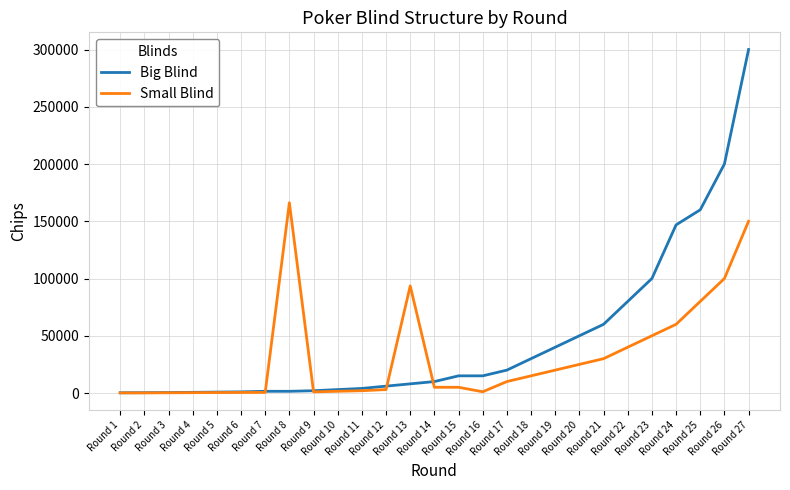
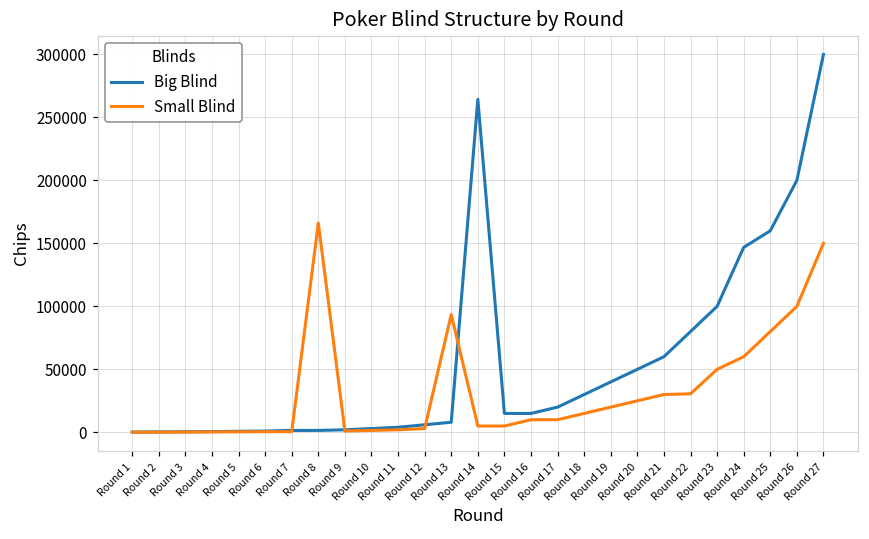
  {
    "Big Blind": {
      "Round 8": 2000,
      "Round 12": 6000,
      "Round 13": 8000,
-     "Round 14": 10000,
+     "Round 14": 264000,
      "Round 15": 15000,
      "Round 16": 15000,
      "Round 17": 20000,
      "Round 18": 30000,
      "Round 19": 40000,
      "Round 20": 50000,
      "Round 21": 60000,
      "Round 22": 80000,
      "Round 23": 100000,
      "Round 24": 147000,
      "Round 25": 160000,
      "Round 26": 200000,
      "Round 27": 300000
    },
    "Small Blind": {
      "Round 8": 166000,
      "Round 12": 3000,
      "Round 13": 94000,
      "Round 14": 5000,
      "Round 15": 5000,
-     "Round 16": 1000,
+     "Round 16": 10000,
      "Round 17": 10000,
      "Round 18": 15000,
      "Round 19": 20000,
      "Round 20": 25000,
      "Round 21": 30000,
-     "Round 22": 40000,
+     "Round 22": 31000,
      "Round 23": 50000,
      "Round 24": 60000,
      "Round 25": 80000,
      "Round 26": 100000,
      "Round 27": 150000
    }
  }
